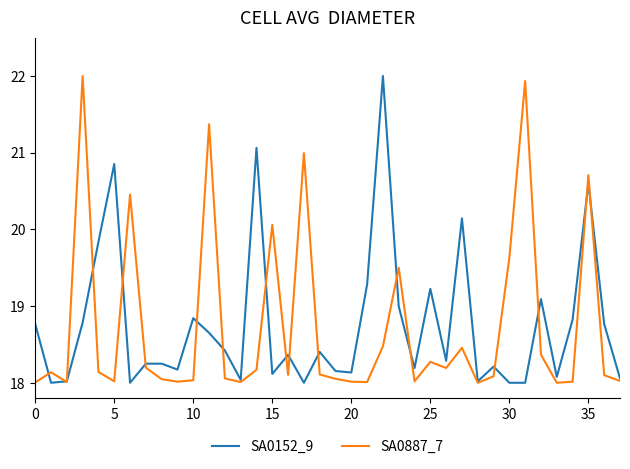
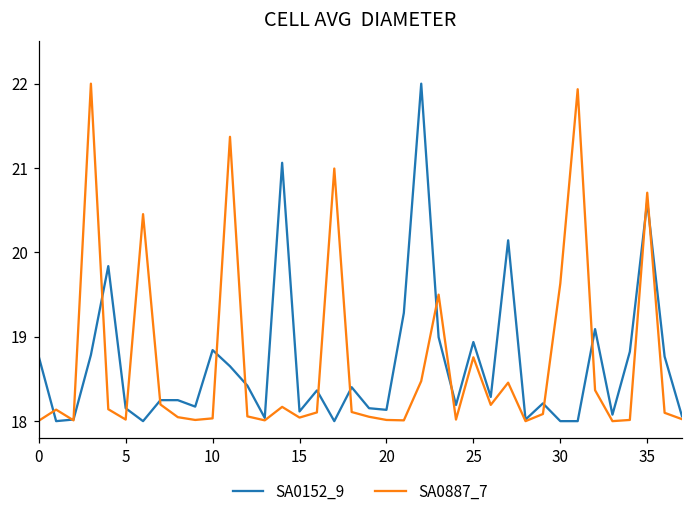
  {
    "SA0152_9": {
      "0": 18.8,
-     "5": 20.9,
+     "5": 18.2,
      "10": 18.8,
      "15": 18.1,
      "20": 18.1,
-     "25": 19.2,
+     "25": 18.9,
      "30": 18.0,
      "35": 20.6
    },
    "SA0887_7": {
      "0": 18.0,
      "5": 18.0,
      "10": 18.0,
-     "15": 20.1,
+     "15": 18.0,
      "20": 18.0,
-     "25": 18.3,
+     "25": 18.8,
      "30": 19.6,
      "35": 20.7
    }
  }
